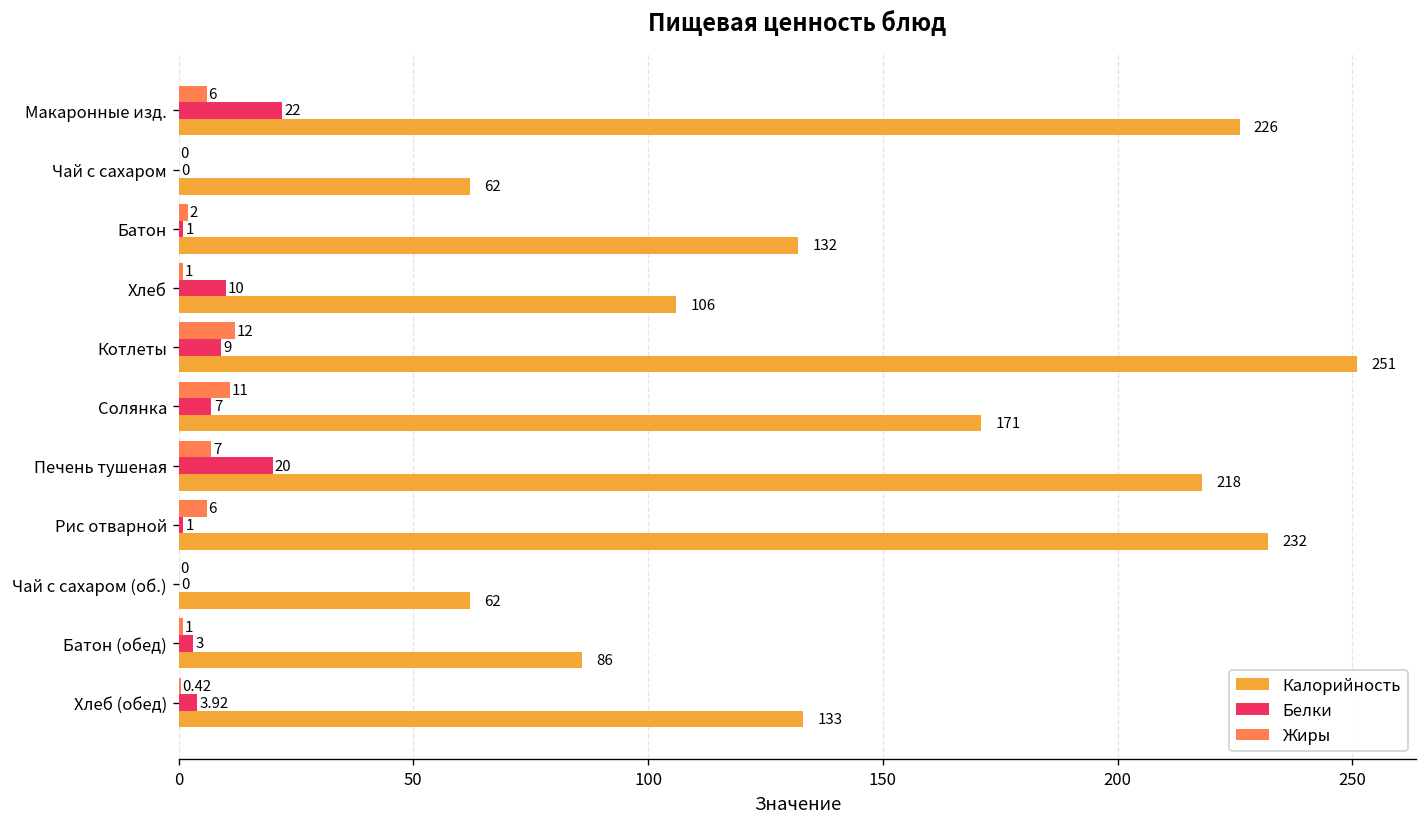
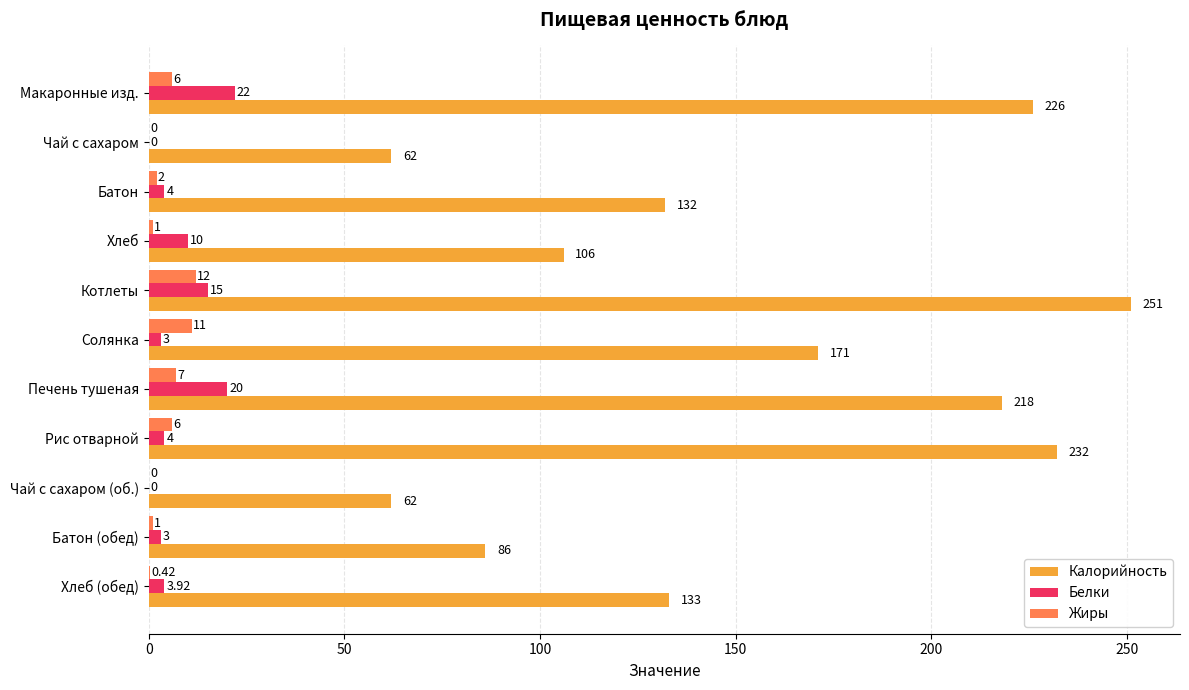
  {
    "Белки": {
      "Макаронные изд.": 22,
      "Чай с сахаром": 0,
-     "Батон": 1,
+     "Батон": 4,
      "Хлеб": 10,
-     "Котлеты": 9,
-     "Солянка": 7,
+     "Котлеты": 15,
+     "Солянка": 3,
      "Печень тушеная": 20,
-     "Рис отварной": 1,
+     "Рис отварной": 4,
      "Чай с сахаром (об.)": 0,
      "Батон (обед)": 3,
      "Хлеб (обед)": 3.92
    }
  }
